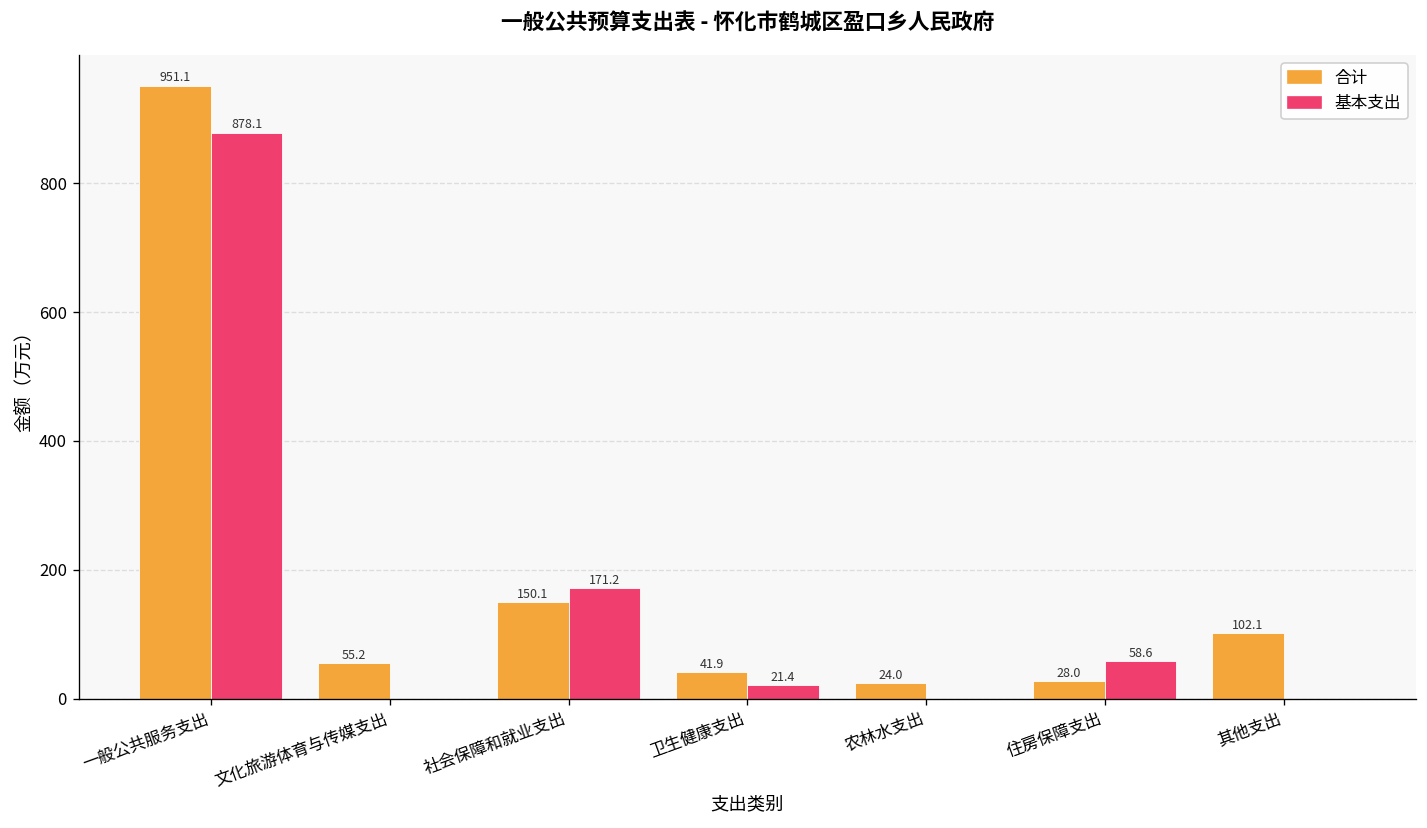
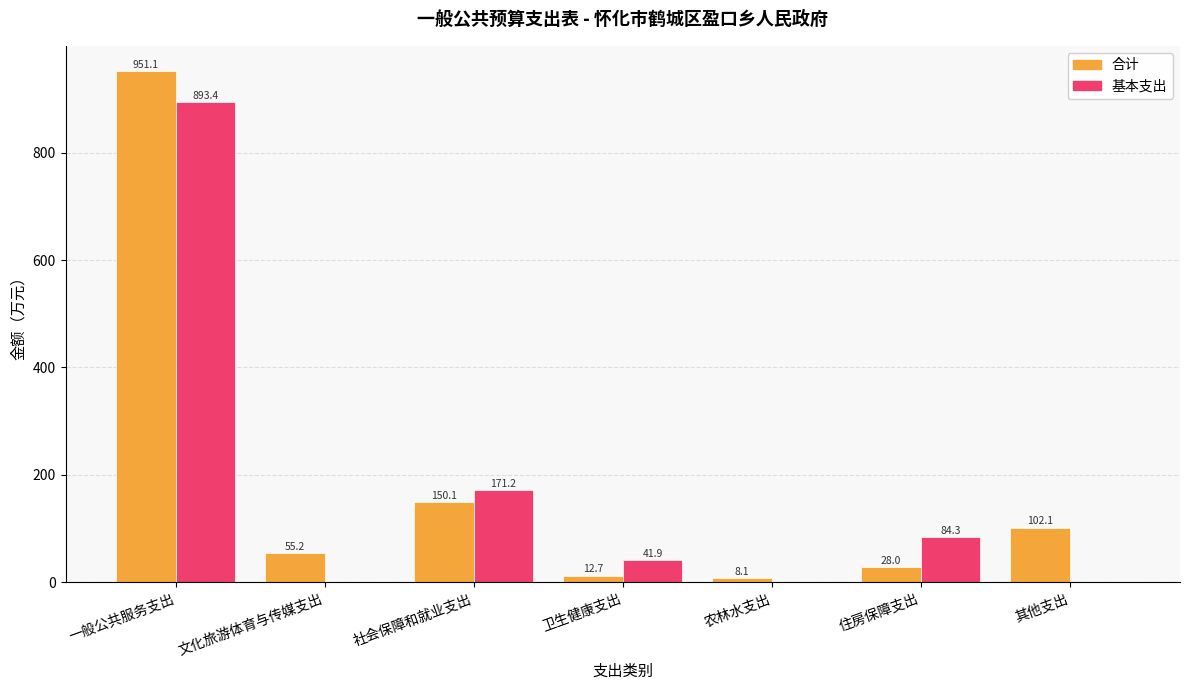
  {
    "合计": {
      "一般公共服务支出": 951.1,
      "文化旅游体育与传媒支出": 55.2,
      "社会保障和就业支出": 150.1,
-     "卫生健康支出": 41.9,
-     "农林水支出": 24.0,
+     "卫生健康支出": 12.7,
+     "农林水支出": 8.1,
      "住房保障支出": 28.0,
      "其他支出": 102.1
    },
    "基本支出": {
-     "一般公共服务支出": 878.1,
+     "一般公共服务支出": 893.4,
      "社会保障和就业支出": 171.2,
-     "卫生健康支出": 21.4,
-     "住房保障支出": 58.6
+     "卫生健康支出": 41.9,
+     "住房保障支出": 84.3
    }
  }
